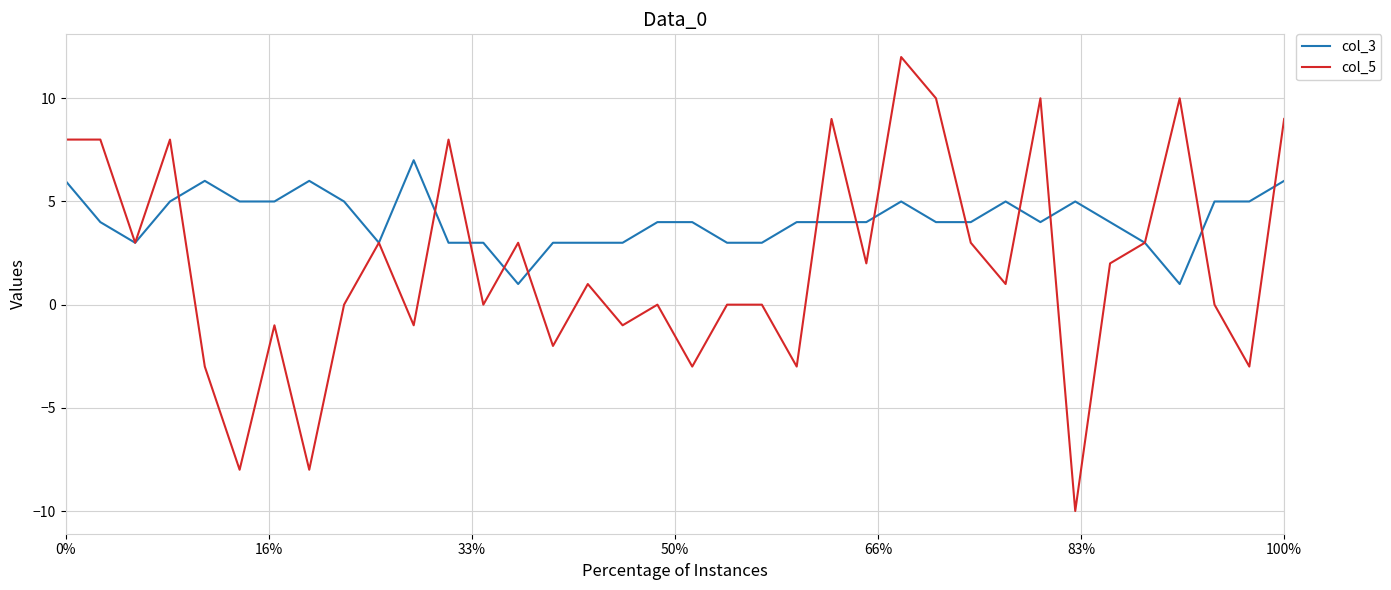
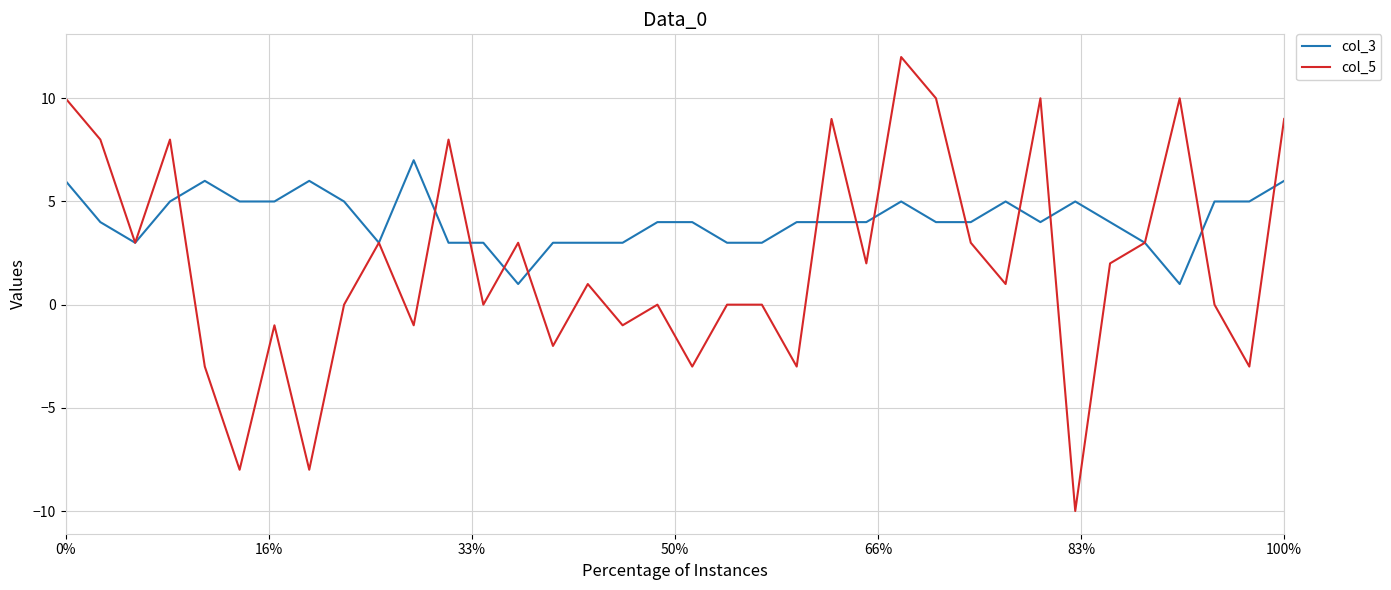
  {
    "col_3": {
      "0%": 6,
      "100%": 6
    },
    "col_5": {
-     "0%": 8,
+     "0%": 10,
      "100%": 9
    }
  }
